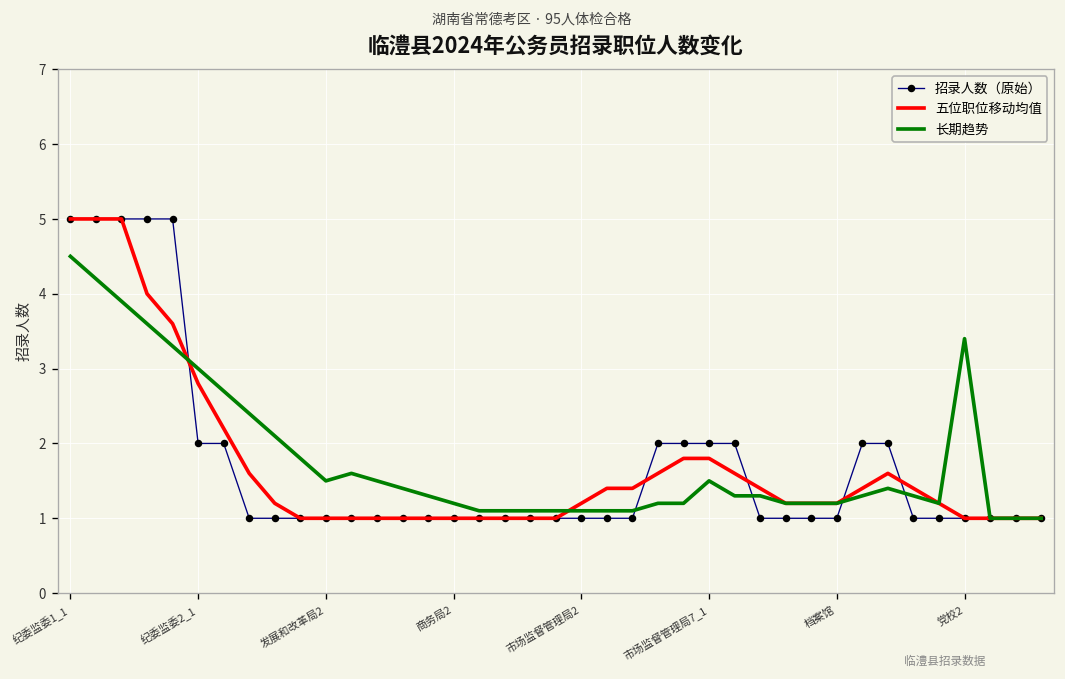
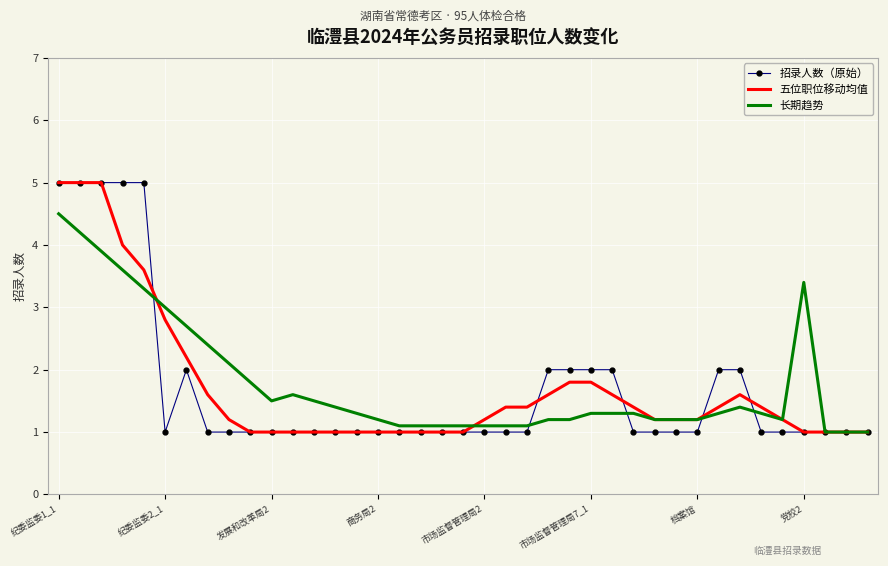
  {
    "招录人数（原始）": {
-     "纪委监委2_1": 2,
+     "纪委监委2_1": 1,
      "市场监督管理局2": 1,
      "市场监督管理局7_1": 2,
      "档案馆": 1
    },
    "五位职位移动均值": {
      "纪委监委2_1": 2.8,
      "市场监督管理局2": 1.2,
      "市场监督管理局7_1": 1.8
    },
    "长期趋势": {
      "纪委监委1_1": 4.5,
      "纪委监委2_1": 3.0,
      "发展和改革局2": 1.5,
      "商务局2": 1.2,
      "市场监督管理局2": 1.1,
-     "市场监督管理局7_1": 1.5,
+     "市场监督管理局7_1": 1.3,
      "党校2": 3.4
    }
  }
